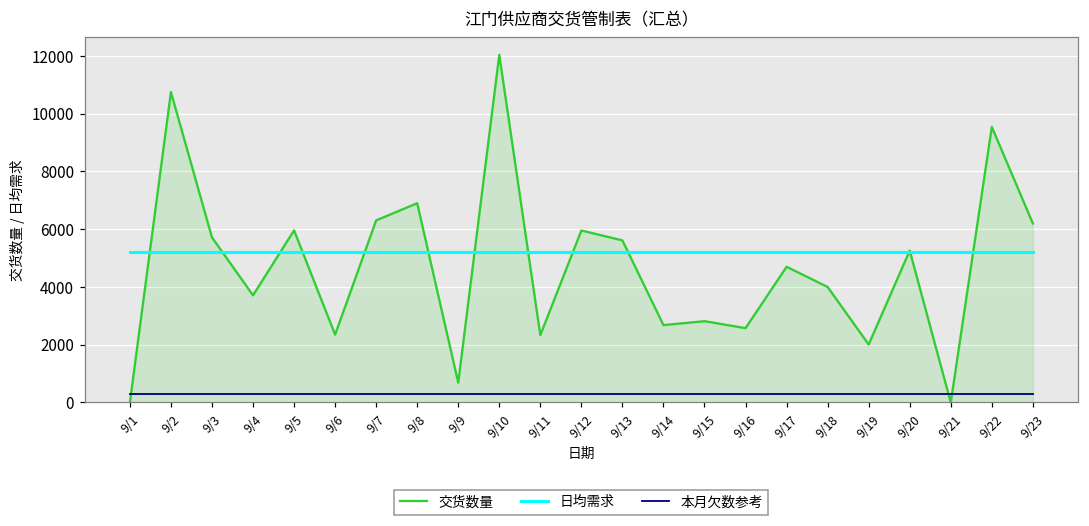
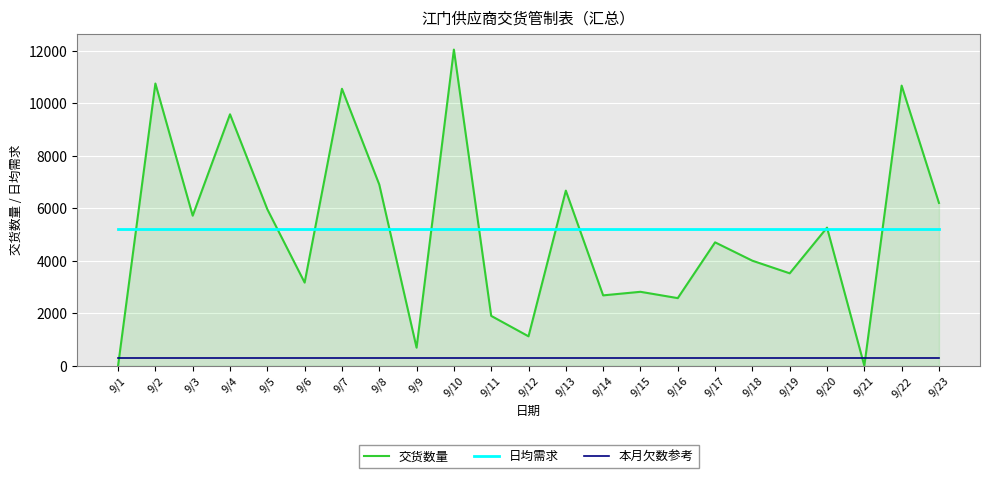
  {
    "交货数量": {
      "9/1": 0,
      "9/2": 10800,
      "9/3": 5700,
-     "9/4": 3700,
+     "9/4": 9600,
      "9/5": 6000,
-     "9/6": 2400,
-     "9/7": 6300,
+     "9/6": 3200,
+     "9/7": 10500,
      "9/8": 6900,
      "9/9": 700,
      "9/10": 12000,
-     "9/11": 2300,
-     "9/12": 6000,
-     "9/13": 5600,
+     "9/11": 1900,
+     "9/12": 1100,
+     "9/13": 6700,
      "9/14": 2700,
      "9/15": 2800,
      "9/16": 2600,
      "9/17": 4700,
      "9/18": 4000,
-     "9/19": 2000,
+     "9/19": 3500,
      "9/21": 0,
-     "9/22": 9500,
+     "9/22": 10700,
      "9/23": 6200
    },
    "日均需求": {
      "9/1": 5200,
      "9/2": 5200,
      "9/3": 5200,
      "9/4": 5200,
      "9/5": 5200,
      "9/6": 5200,
      "9/7": 5200,
      "9/8": 5200,
      "9/9": 5200,
      "9/10": 5200,
      "9/11": 5200,
      "9/12": 5200,
      "9/13": 5200,
      "9/14": 5200,
      "9/15": 5200,
      "9/16": 5200,
      "9/17": 5200,
      "9/18": 5200,
      "9/19": 5200,
      "9/21": 5200,
      "9/22": 5200,
      "9/23": 5200
    },
    "本月欠数参考": {
      "9/1": 300,
      "9/2": 300,
      "9/3": 300,
      "9/4": 300,
      "9/5": 300,
      "9/6": 300,
      "9/7": 300,
      "9/8": 300,
      "9/9": 300,
      "9/10": 300,
      "9/11": 300,
      "9/12": 300,
      "9/13": 300,
      "9/14": 300,
      "9/15": 300,
      "9/16": 300,
      "9/17": 300,
      "9/18": 300,
      "9/19": 300,
      "9/20": 300,
      "9/21": 300,
      "9/22": 300,
      "9/23": 300
    }
  }
